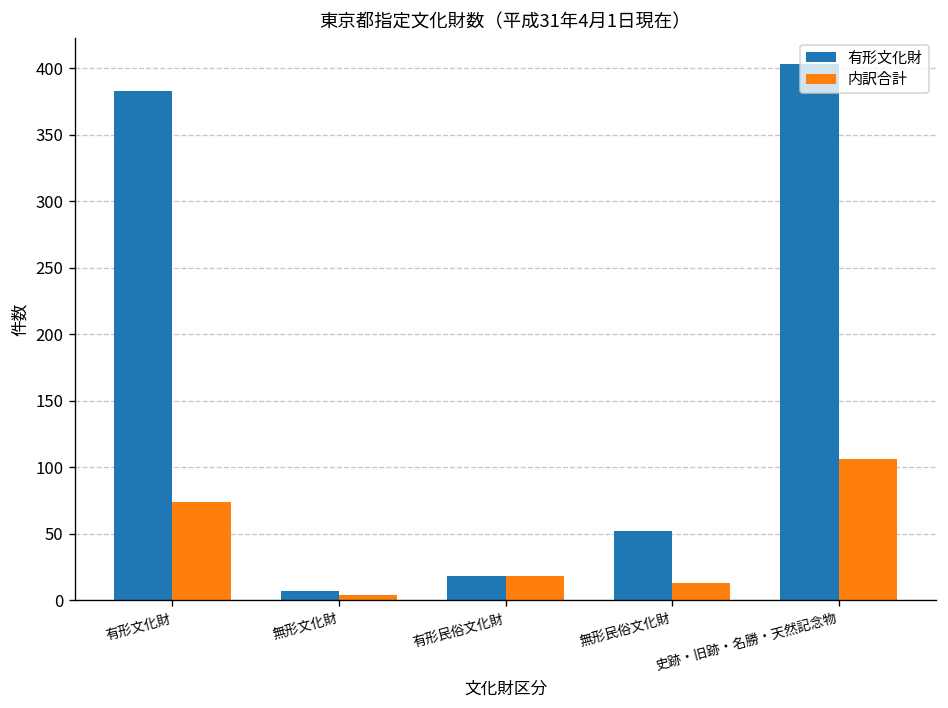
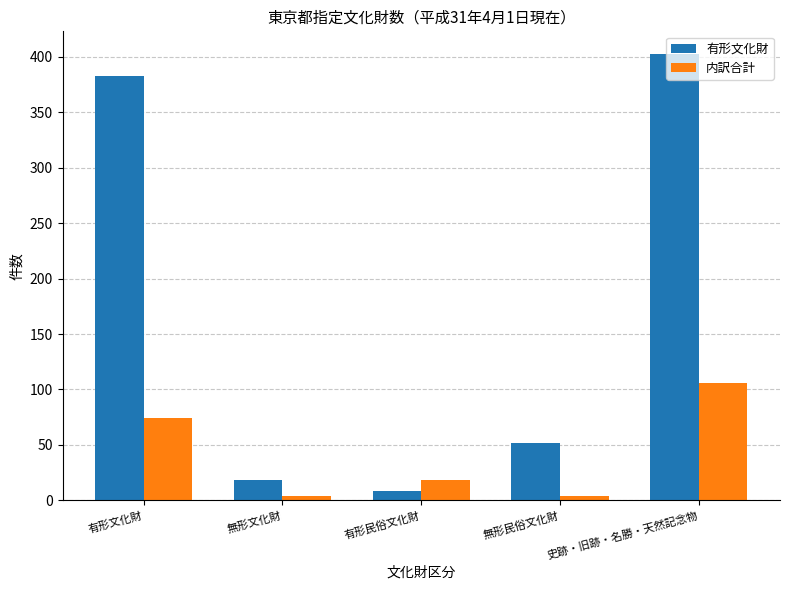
  {
    "有形文化財": {
      "有形文化財": 383,
-     "無形文化財": 7,
-     "有形民俗文化財": 18,
+     "無形文化財": 18,
+     "有形民俗文化財": 8,
      "無形民俗文化財": 52
    },
    "内訳合計": {
      "有形文化財": 74,
      "無形文化財": 4,
      "有形民俗文化財": 18,
-     "無形民俗文化財": 13,
+     "無形民俗文化財": 4,
      "史跡・旧跡・名勝・天然記念物": 106
    }
  }
